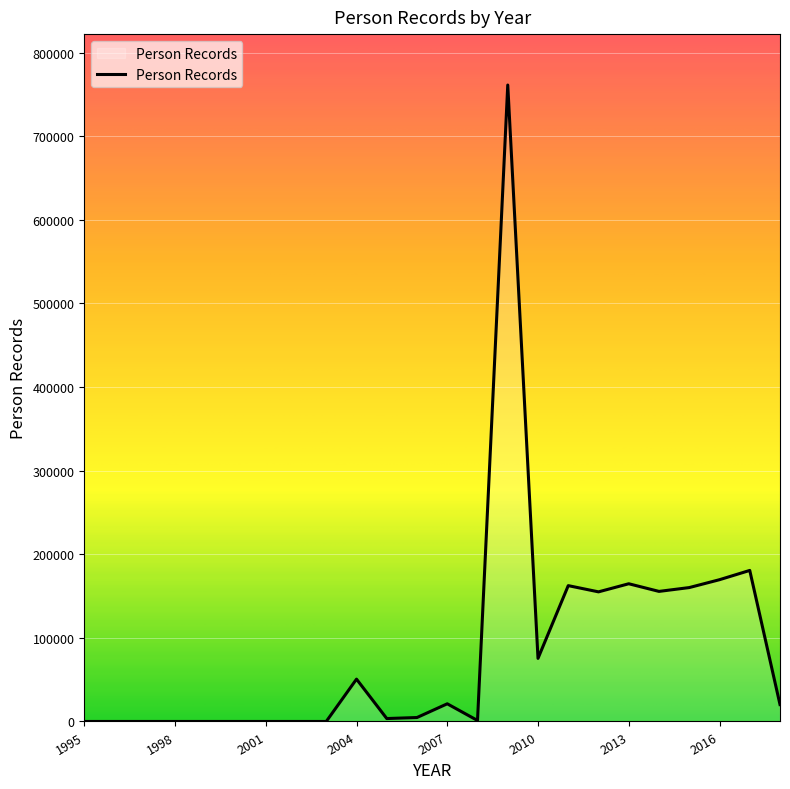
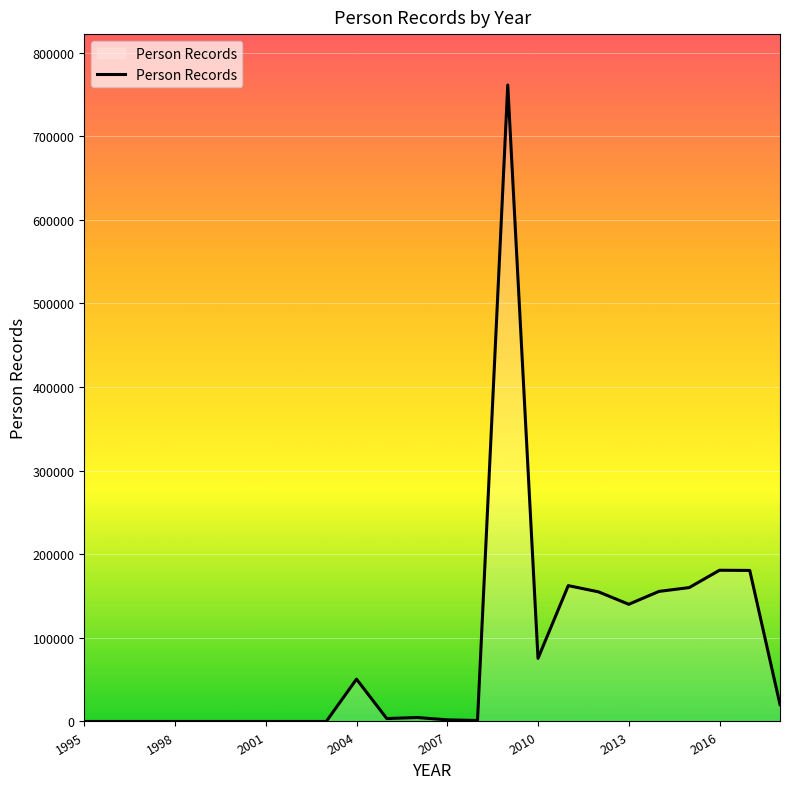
  {
    "1995": 0,
    "1998": 0,
    "2001": 0,
    "2004": 50000,
-   "2007": 20000,
+   "2007": 0,
    "2010": 80000,
-   "2013": 160000,
-   "2016": 170000
+   "2013": 140000,
+   "2016": 180000
  }
